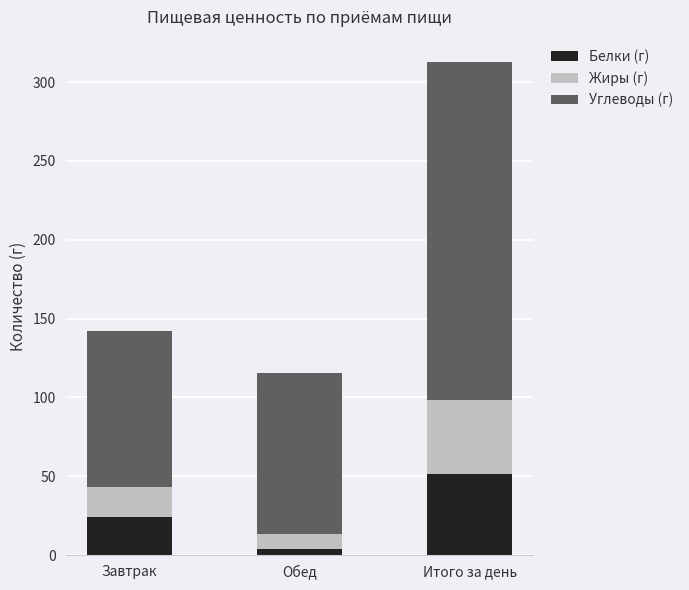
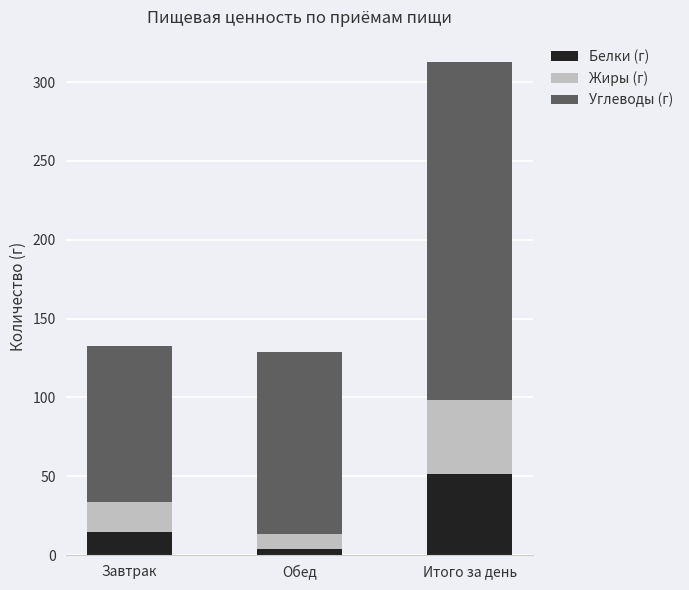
  {
    "Белки (г)": {
-     "Завтрак": 24,
+     "Завтрак": 15,
      "Обед": 4,
      "Итого за день": 52
    },
    "Жиры (г)": {
      "Завтрак": 19,
      "Обед": 9,
      "Итого за день": 47
    },
    "Углеводы (г)": {
      "Завтрак": 99,
-     "Обед": 102,
+     "Обед": 116,
      "Итого за день": 214
    }
  }
